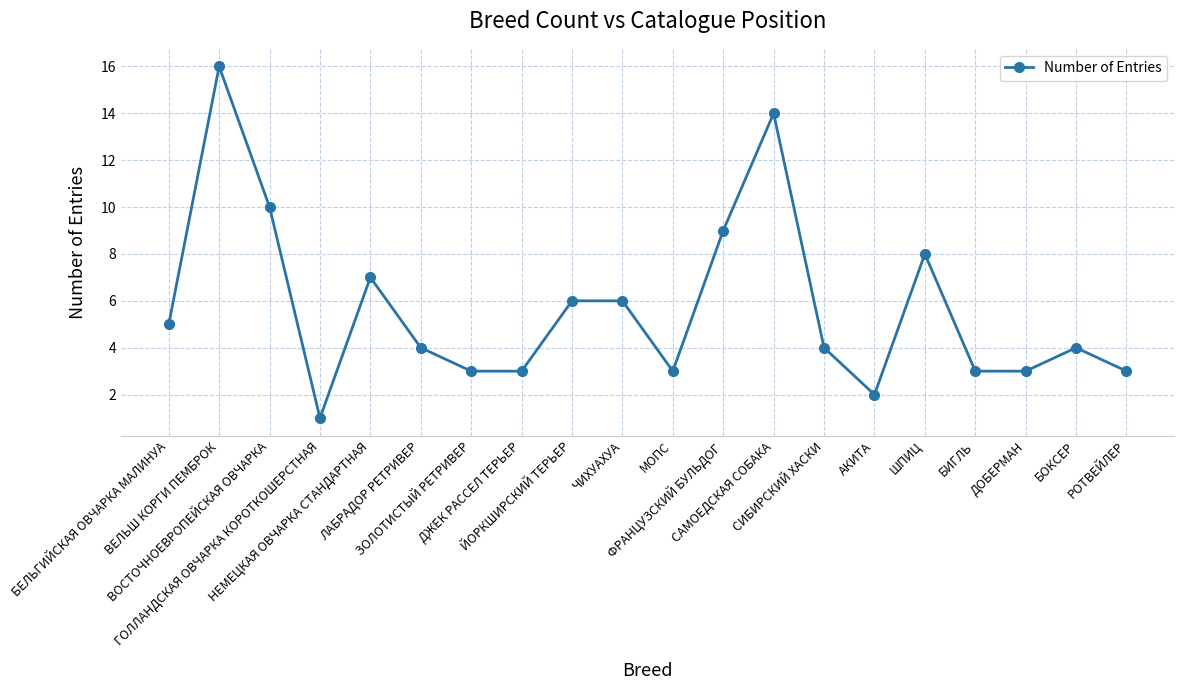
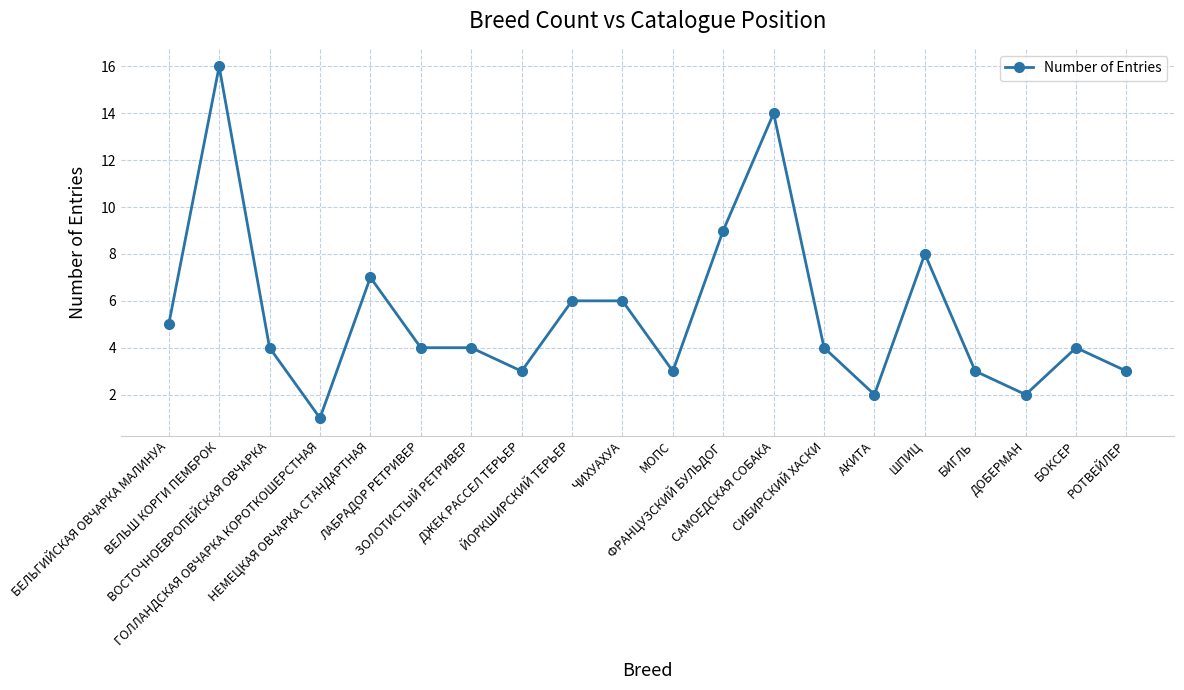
  {
    "БЕЛЬГИЙСКАЯ ОВЧАРКА МАЛИНУА": 5,
    "ВЕЛЬШ КОРГИ ПЕМБРОК": 16,
-   "ВОСТОЧНОЕВРОПЕЙСКАЯ ОВЧАРКА": 10,
+   "ВОСТОЧНОЕВРОПЕЙСКАЯ ОВЧАРКА": 4,
    "ГОЛЛАНДСКАЯ ОВЧАРКА КОРОТКОШЕРСТНАЯ": 1,
    "НЕМЕЦКАЯ ОВЧАРКА СТАНДАРТНАЯ": 7,
    "ЛАБРАДОР РЕТРИВЕР": 4,
-   "ЗОЛОТИСТЫЙ РЕТРИВЕР": 3,
+   "ЗОЛОТИСТЫЙ РЕТРИВЕР": 4,
    "ДЖЕК РАССЕЛ ТЕРЬЕР": 3,
    "ЙОРКШИРСКИЙ ТЕРЬЕР": 6,
    "ЧИХУАХУА": 6,
    "МОПС": 3,
    "ФРАНЦУЗСКИЙ БУЛЬДОГ": 9,
    "САМОЕДСКАЯ СОБАКА": 14,
    "СИБИРСКИЙ ХАСКИ": 4,
    "АКИТА": 2,
    "ШПИЦ": 8,
    "БИГЛЬ": 3,
-   "ДОБЕРМАН": 3,
+   "ДОБЕРМАН": 2,
    "БОКСЕР": 4,
    "РОТВЕЙЛЕР": 3
  }
